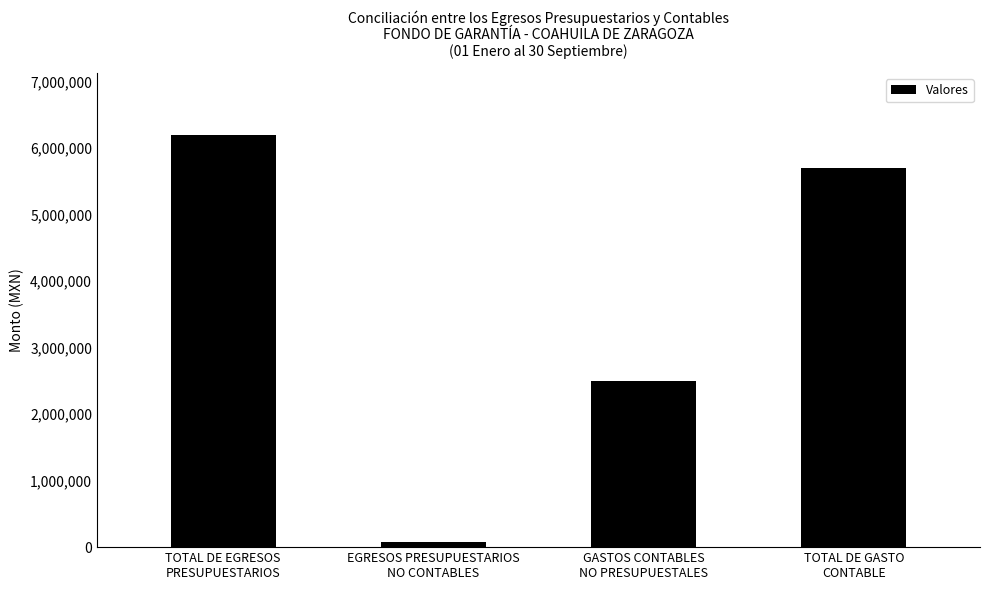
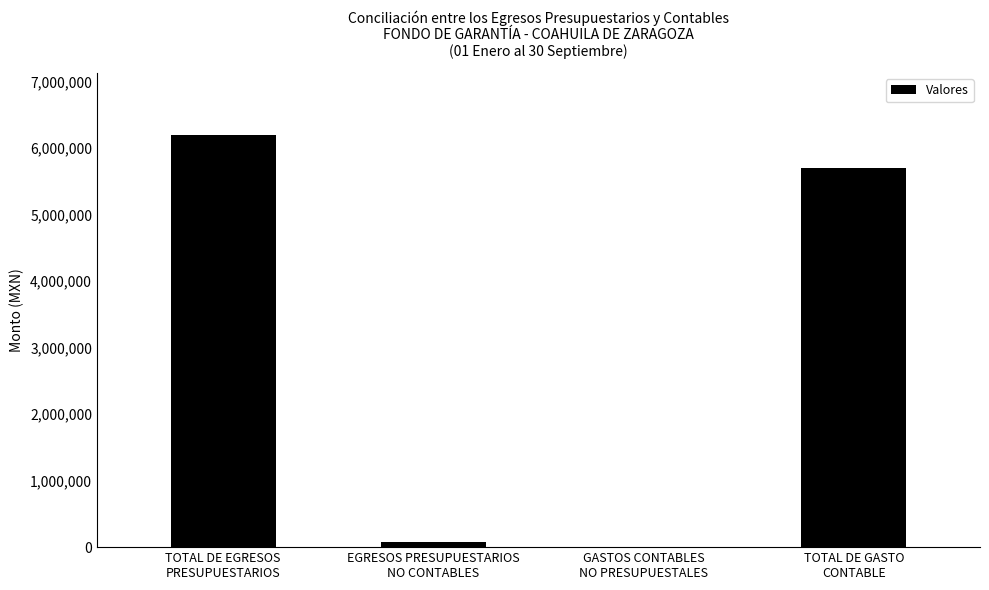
  {
    "TOTAL DE EGRESOS PRESUPUESTARIOS": "6,200,000",
    "EGRESOS PRESUPUESTARIOS NO CONTABLES": "100,000",
-   "GASTOS CONTABLES NO PRESUPUESTALES": "2,500,000",
+   "GASTOS CONTABLES NO PRESUPUESTALES": "0",
    "TOTAL DE GASTO CONTABLE": "5,700,000"
  }
